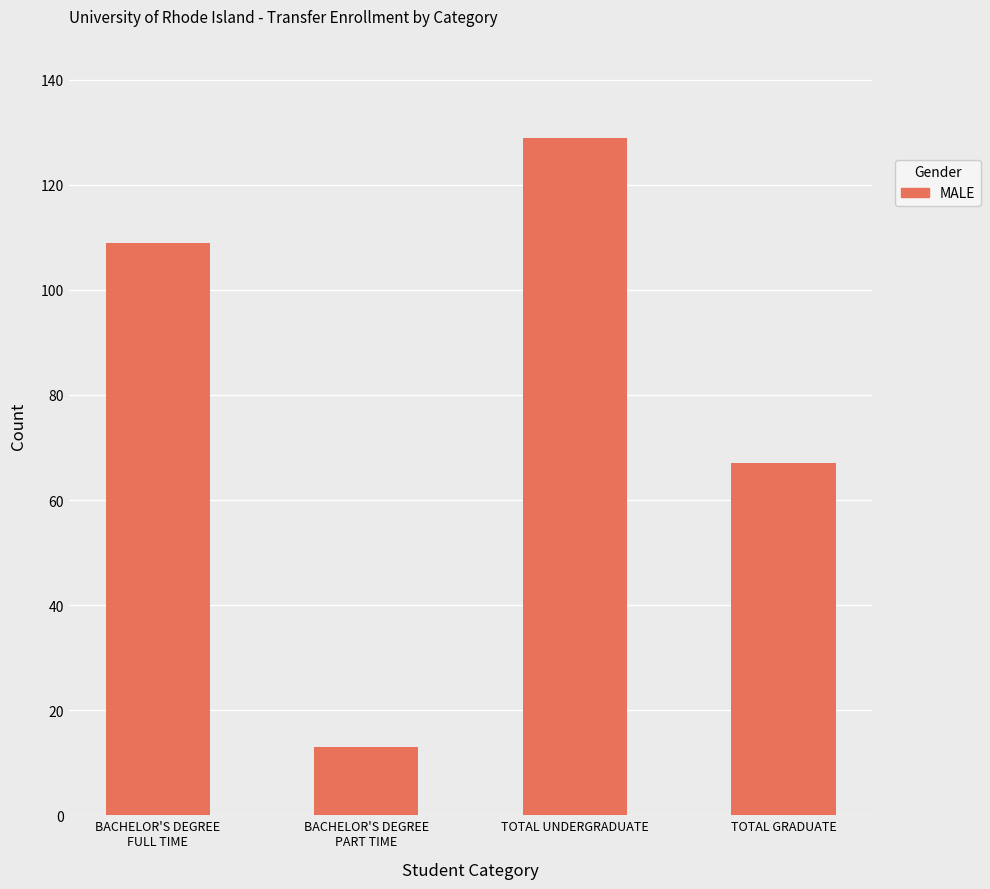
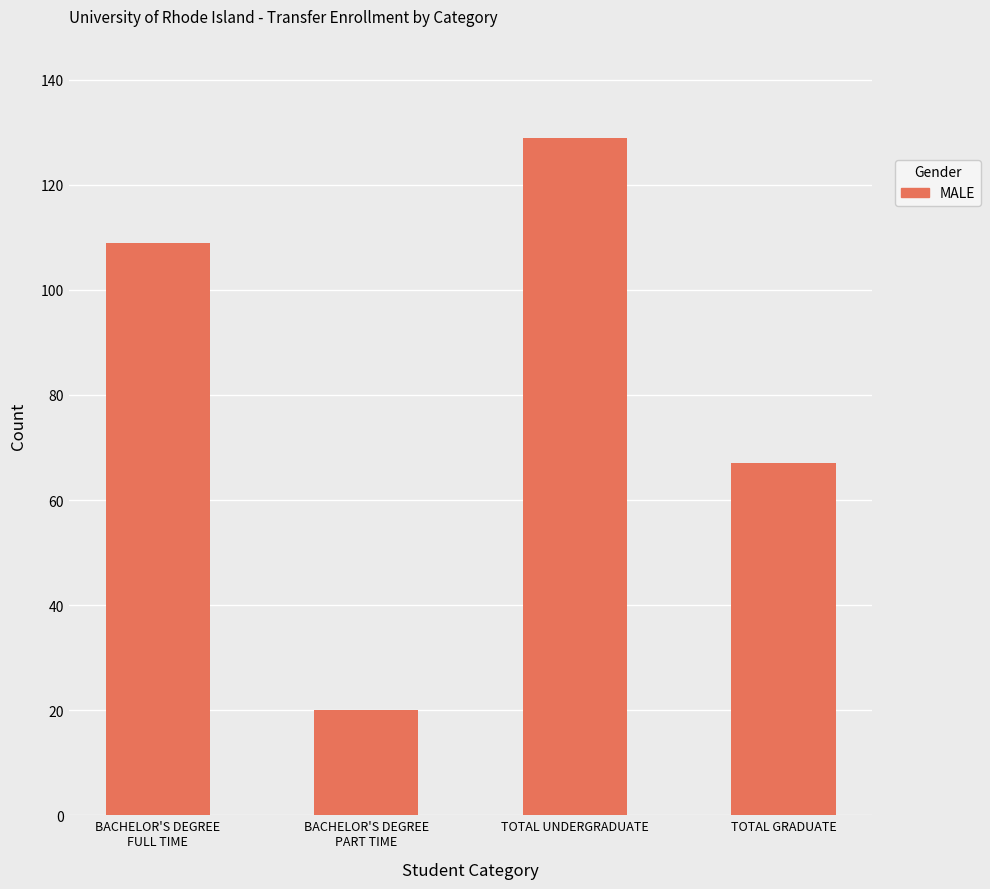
  {
    "BACHELOR'S DEGREE FULL TIME": 109,
-   "BACHELOR'S DEGREE PART TIME": 13,
+   "BACHELOR'S DEGREE PART TIME": 20,
    "TOTAL UNDERGRADUATE": 129,
    "TOTAL GRADUATE": 67
  }
